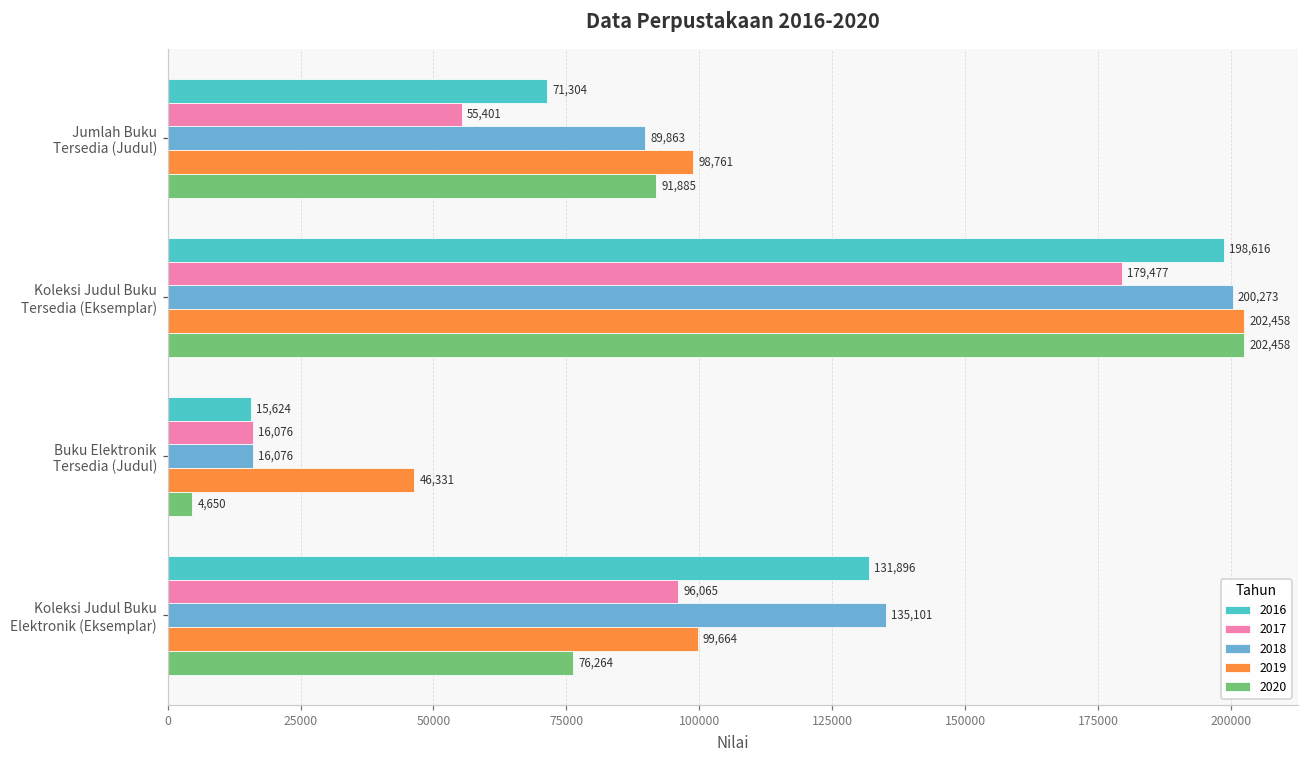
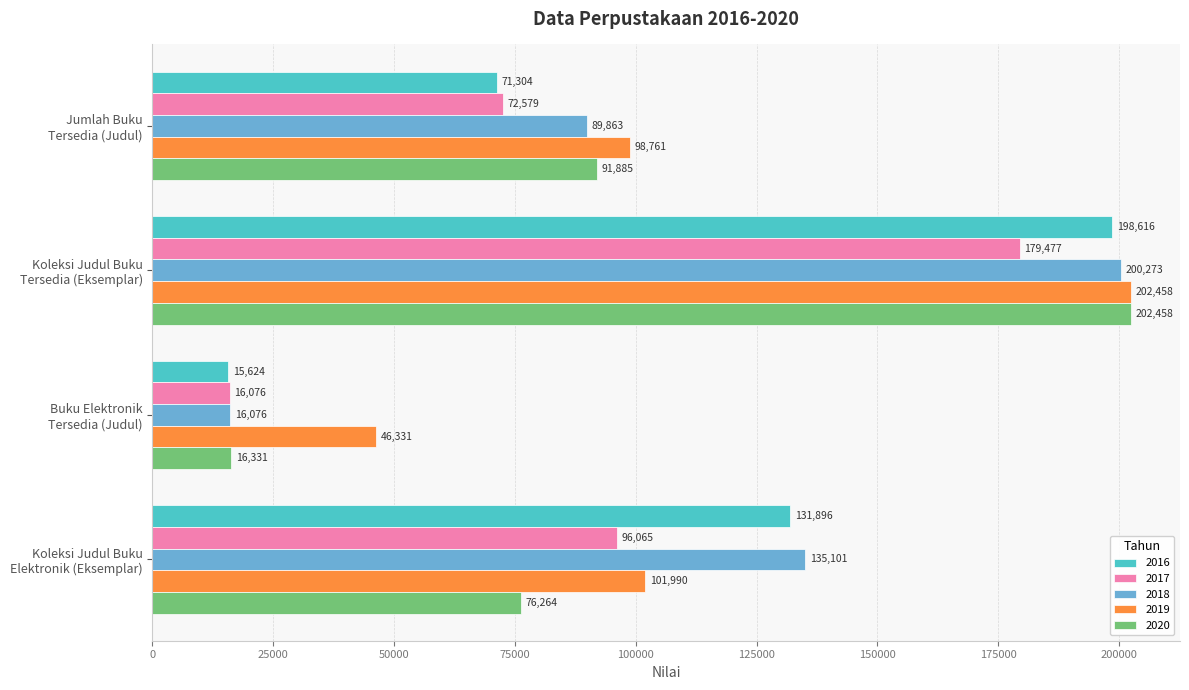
  {
    "2017": {
-     "Jumlah Buku Tersedia (Judul)": "55,401",
+     "Jumlah Buku Tersedia (Judul)": "72,579",
      "Koleksi Judul Buku Tersedia (Eksemplar)": "179,477",
      "Buku Elektronik Tersedia (Judul)": "16,076",
      "Koleksi Judul Buku Elektronik (Eksemplar)": "96,065"
    },
    "2019": {
      "Jumlah Buku Tersedia (Judul)": "98,761",
      "Koleksi Judul Buku Tersedia (Eksemplar)": "202,458",
      "Buku Elektronik Tersedia (Judul)": "46,331",
-     "Koleksi Judul Buku Elektronik (Eksemplar)": "99,664"
+     "Koleksi Judul Buku Elektronik (Eksemplar)": "101,990"
    },
    "2020": {
      "Jumlah Buku Tersedia (Judul)": "91,885",
      "Koleksi Judul Buku Tersedia (Eksemplar)": "202,458",
-     "Buku Elektronik Tersedia (Judul)": "4,650",
+     "Buku Elektronik Tersedia (Judul)": "16,331",
      "Koleksi Judul Buku Elektronik (Eksemplar)": "76,264"
    }
  }
